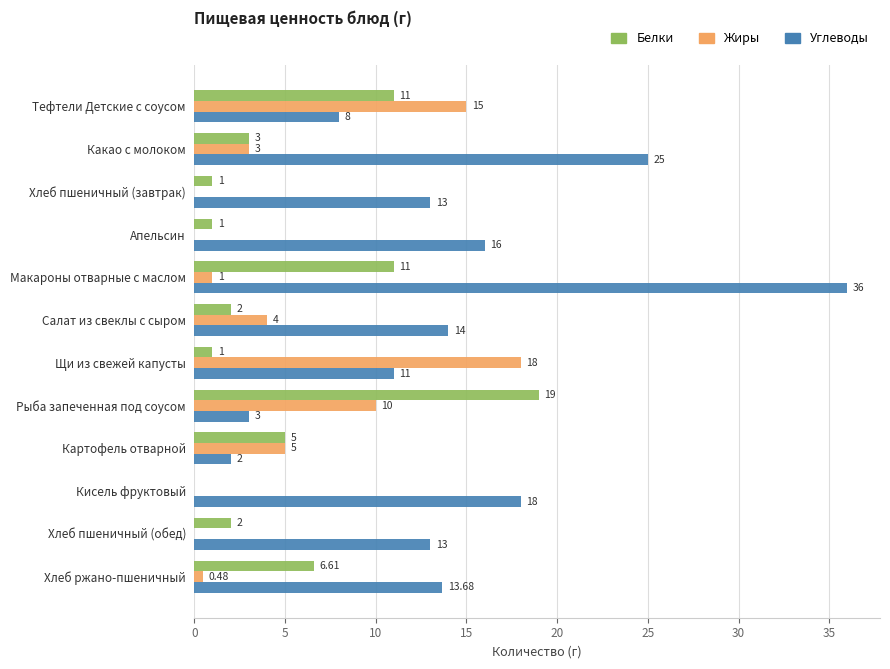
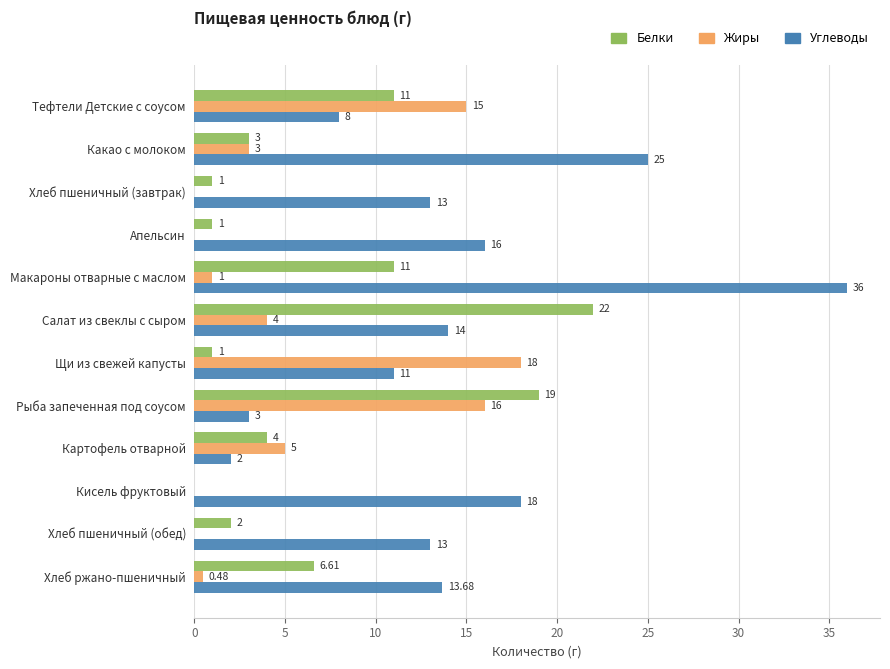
  {
    "Белки": {
      "Тефтели Детские с соусом": 11,
      "Какао с молоком": 3,
      "Хлеб пшеничный (завтрак)": 1,
      "Апельсин": 1,
      "Макароны отварные с маслом": 11,
-     "Салат из свеклы с сыром": 2,
+     "Салат из свеклы с сыром": 22,
      "Щи из свежей капусты": 1,
      "Рыба запеченная под соусом": 19,
-     "Картофель отварной": 5,
+     "Картофель отварной": 4,
      "Хлеб пшеничный (обед)": 2,
      "Хлеб ржано-пшеничный": 6.61
    },
    "Жиры": {
      "Тефтели Детские с соусом": 15,
      "Какао с молоком": 3,
      "Макароны отварные с маслом": 1,
      "Салат из свеклы с сыром": 4,
      "Щи из свежей капусты": 18,
-     "Рыба запеченная под соусом": 10,
+     "Рыба запеченная под соусом": 16,
      "Картофель отварной": 5,
      "Хлеб ржано-пшеничный": 0.48
    },
    "Углеводы": {
      "Тефтели Детские с соусом": 8,
      "Какао с молоком": 25,
      "Хлеб пшеничный (завтрак)": 13,
      "Апельсин": 16,
      "Макароны отварные с маслом": 36,
      "Салат из свеклы с сыром": 14,
      "Щи из свежей капусты": 11,
      "Рыба запеченная под соусом": 3,
      "Картофель отварной": 2,
      "Кисель фруктовый": 18,
      "Хлеб пшеничный (обед)": 13,
      "Хлеб ржано-пшеничный": 13.68
    }
  }
